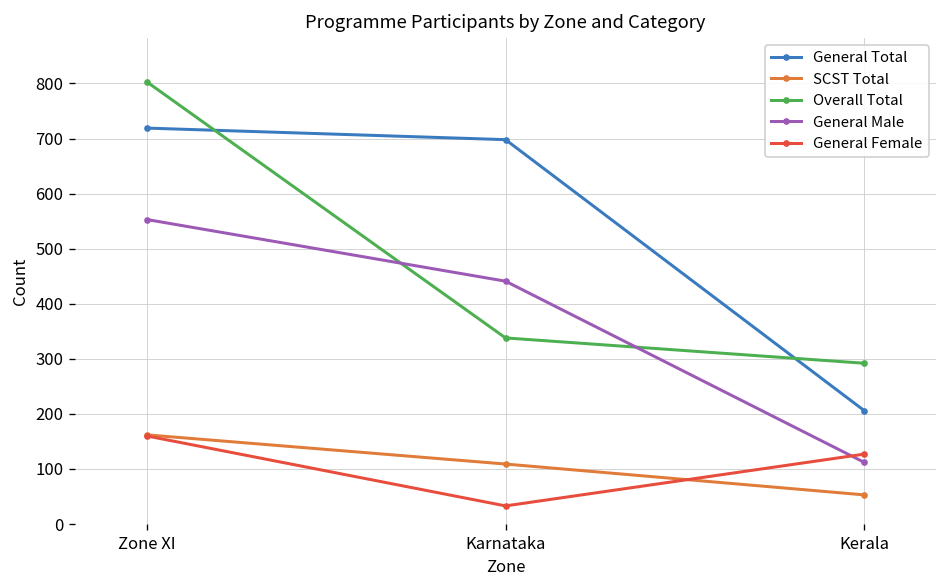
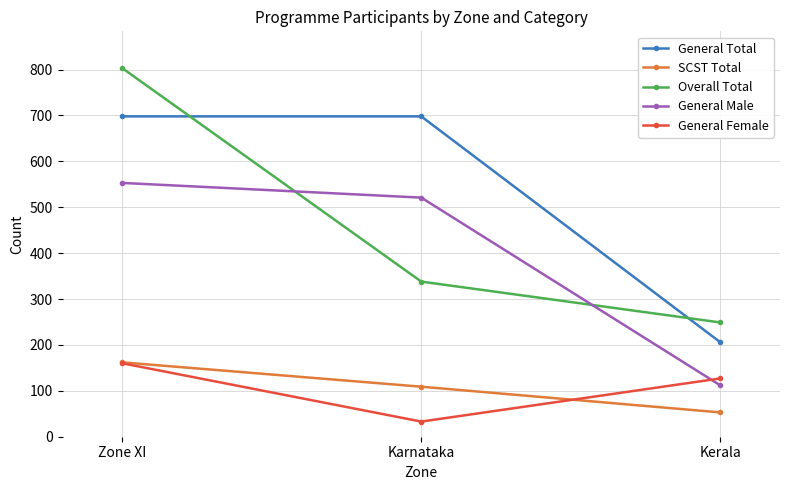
  {
    "General Total": {
-     "Zone XI": 720,
+     "Zone XI": 700,
      "Karnataka": 700,
      "Kerala": 210
    },
    "Overall Total": {
      "Zone XI": 800,
      "Karnataka": 340,
-     "Kerala": 290
+     "Kerala": 250
    },
    "General Male": {
      "Zone XI": 550,
-     "Karnataka": 440,
+     "Karnataka": 520,
      "Kerala": 110
    }
  }
